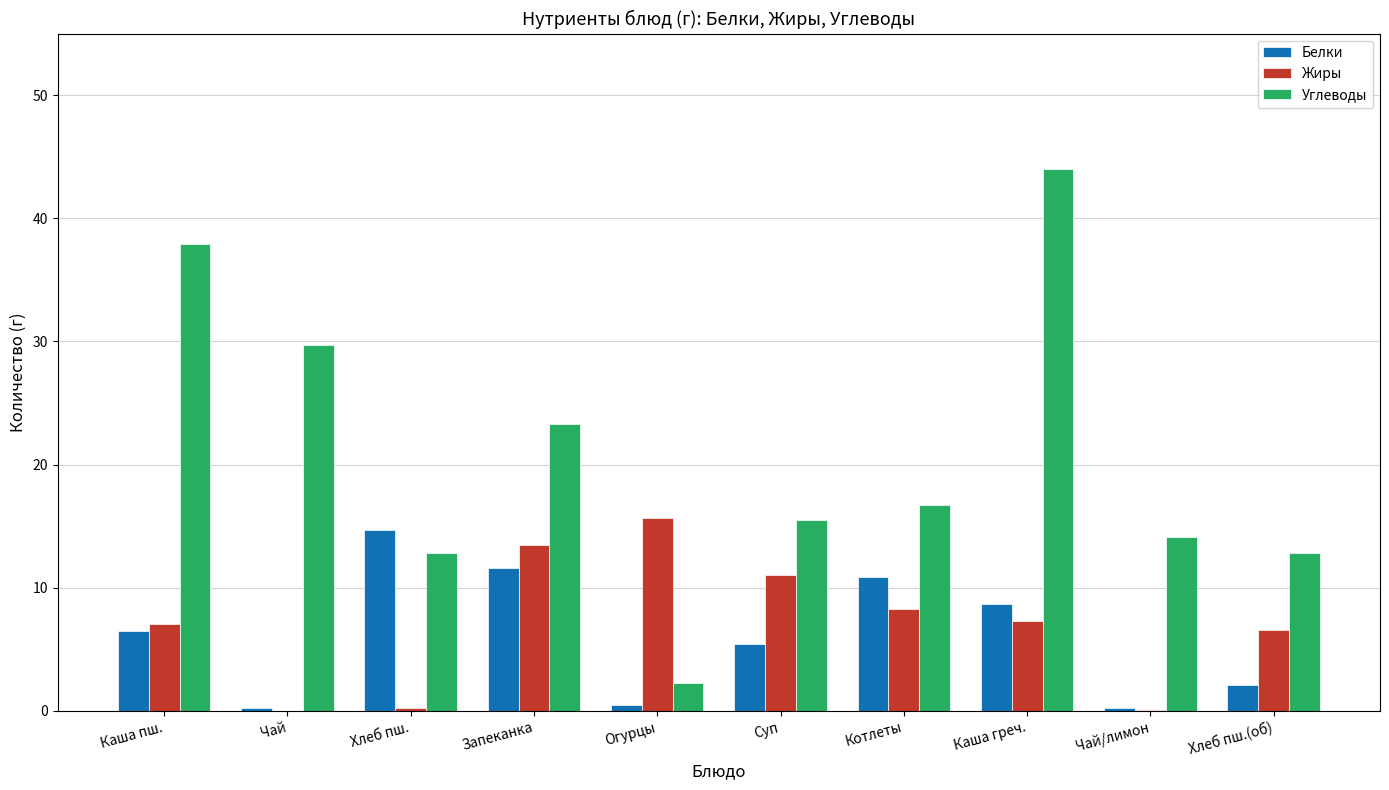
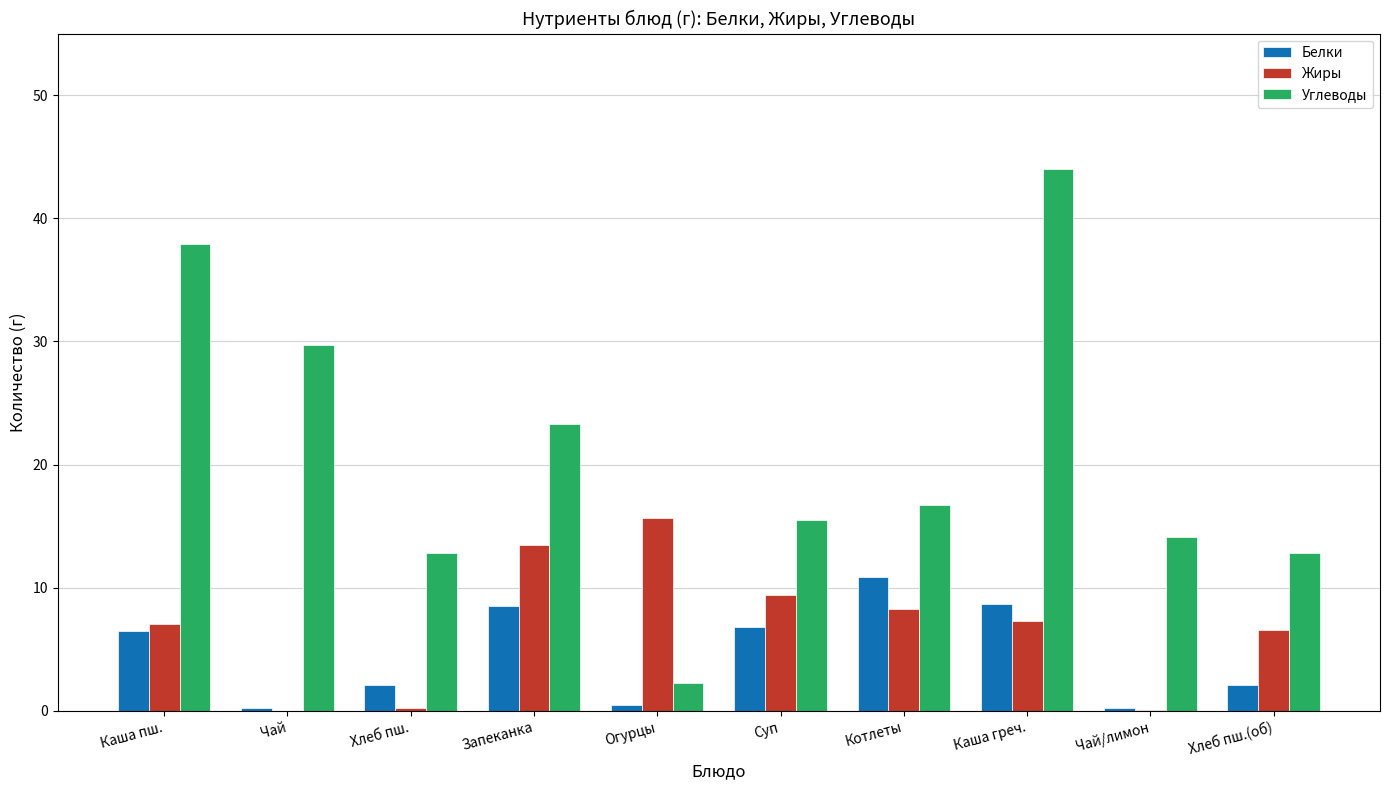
  {
    "Белки": {
      "Каша пш.": 6.5,
-     "Хлеб пш.": 14.7,
-     "Запеканка": 11.6,
+     "Хлеб пш.": 2.1,
+     "Запеканка": 8.5,
      "Огурцы": 0.5,
-     "Суп": 5.4,
+     "Суп": 6.8,
      "Котлеты": 10.9,
      "Каша греч.": 8.7,
      "Хлеб пш.(об)": 2.1
    },
    "Жиры": {
      "Каша пш.": 7.1,
      "Чай": 0.0,
      "Запеканка": 13.5,
      "Огурцы": 15.7,
-     "Суп": 11.0,
+     "Суп": 9.4,
      "Котлеты": 8.3,
      "Каша греч.": 7.3,
      "Хлеб пш.(об)": 6.6
    },
    "Углеводы": {
      "Каша пш.": 37.9,
      "Чай": 29.7,
      "Хлеб пш.": 12.8,
      "Запеканка": 23.3,
      "Огурцы": 2.3,
      "Суп": 15.5,
      "Котлеты": 16.7,
      "Каша греч.": 44.0,
      "Чай/лимон": 14.1,
      "Хлеб пш.(об)": 12.8
    }
  }
